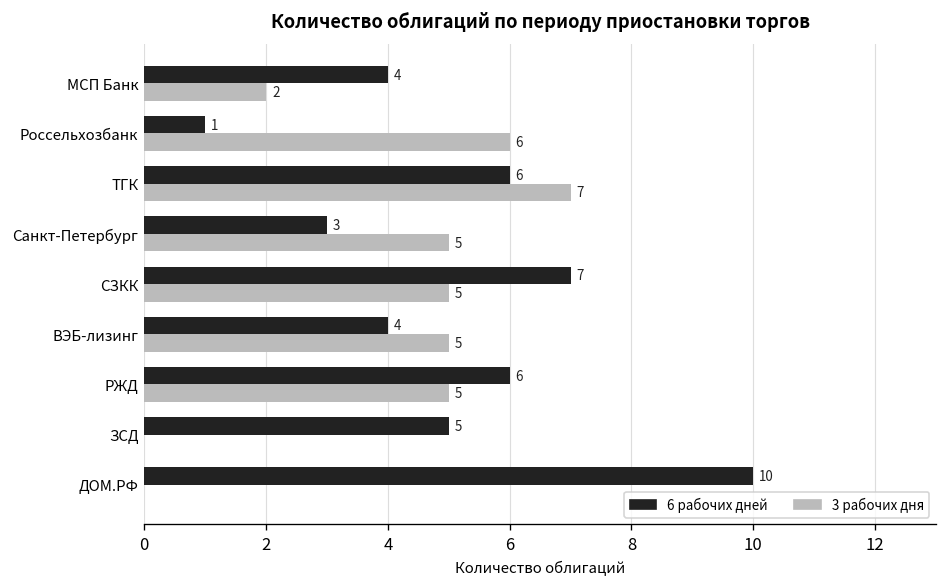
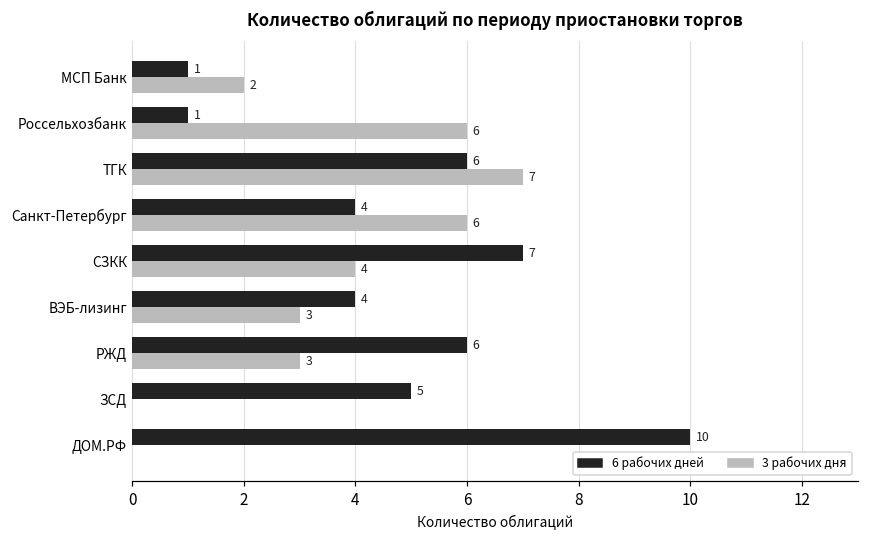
  {
    "6 рабочих дней": {
-     "МСП Банк": 4,
+     "МСП Банк": 1,
      "Россельхозбанк": 1,
      "ТГК": 6,
-     "Санкт-Петербург": 3,
+     "Санкт-Петербург": 4,
      "СЗКК": 7,
      "ВЭБ-лизинг": 4,
      "РЖД": 6,
      "ЗСД": 5,
      "ДОМ.РФ": 10
    },
    "3 рабочих дня": {
      "МСП Банк": 2,
      "Россельхозбанк": 6,
      "ТГК": 7,
-     "Санкт-Петербург": 5,
-     "СЗКК": 5,
-     "ВЭБ-лизинг": 5,
-     "РЖД": 5
+     "Санкт-Петербург": 6,
+     "СЗКК": 4,
+     "ВЭБ-лизинг": 3,
+     "РЖД": 3
    }
  }
